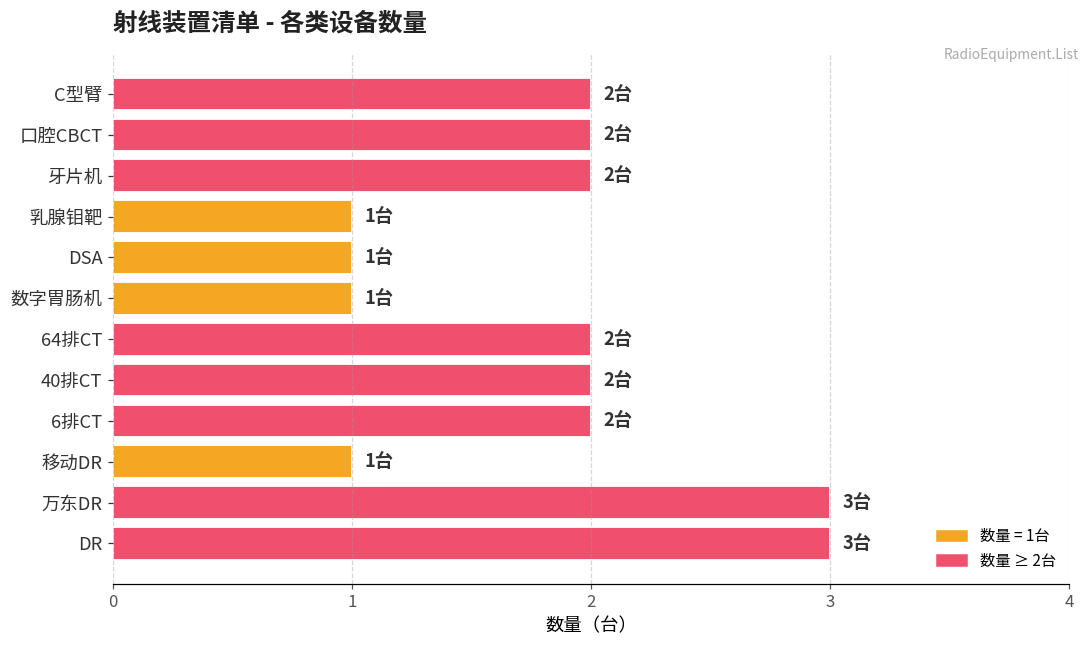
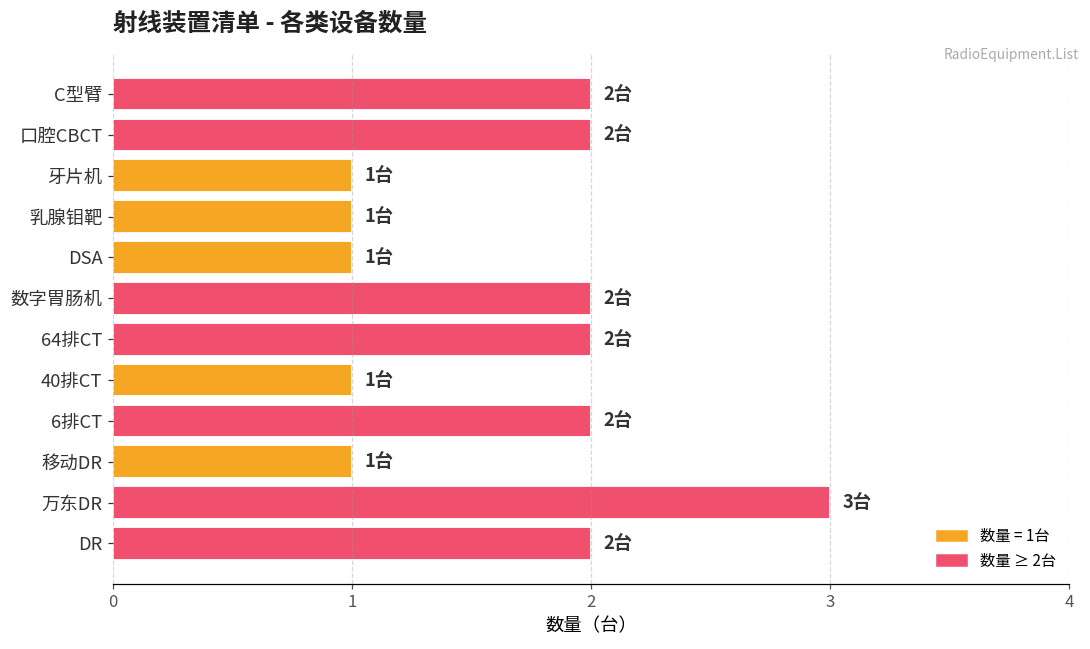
  {
    "C型臂": "2台",
    "口腔CBCT": "2台",
-   "牙片机": "2台",
+   "牙片机": "1台",
    "乳腺钼靶": "1台",
    "DSA": "1台",
-   "数字胃肠机": "1台",
+   "数字胃肠机": "2台",
    "64排CT": "2台",
-   "40排CT": "2台",
+   "40排CT": "1台",
    "6排CT": "2台",
    "移动DR": "1台",
    "万东DR": "3台",
-   "DR": "3台"
+   "DR": "2台"
  }
